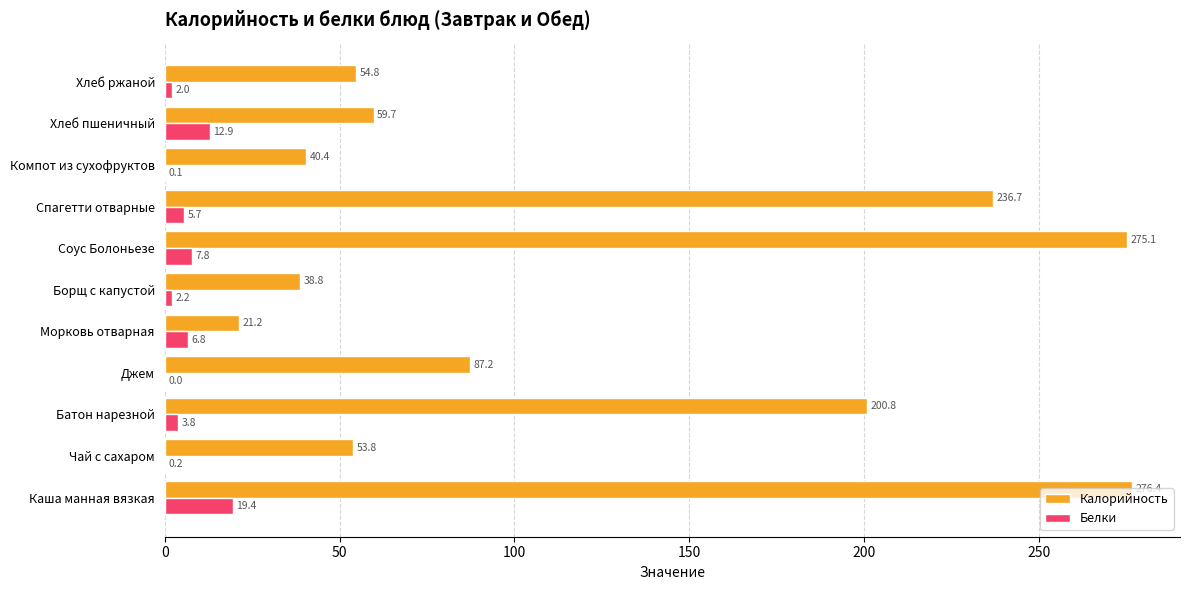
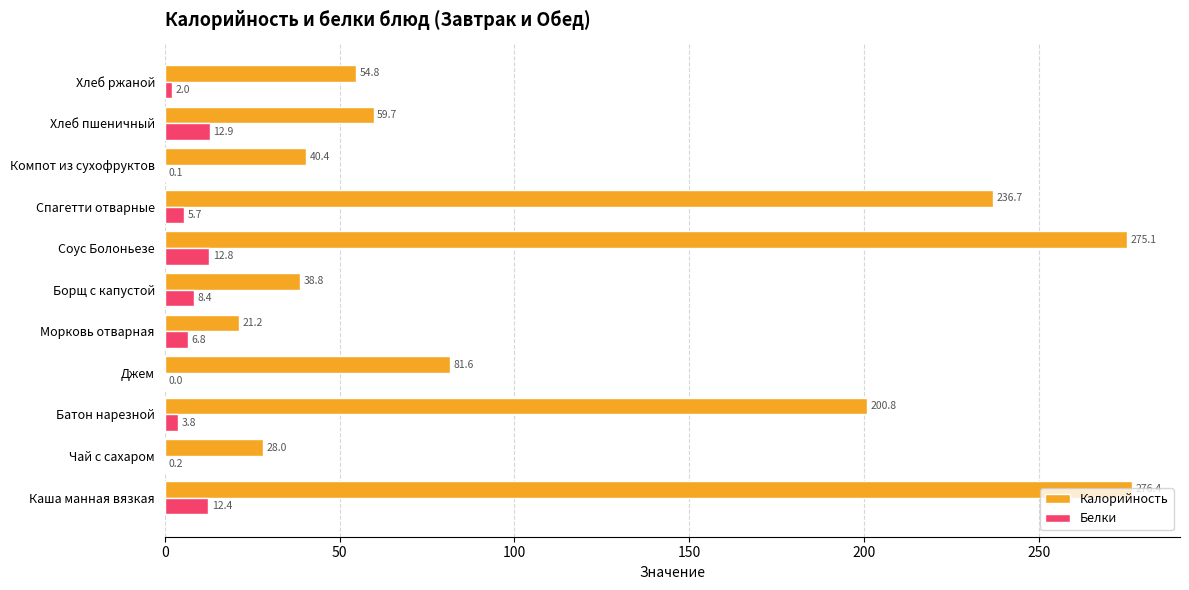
  {
    "Калорийность": {
      "Хлеб ржаной": 54.8,
      "Хлеб пшеничный": 59.7,
      "Компот из сухофруктов": 40.4,
      "Спагетти отварные": 236.7,
      "Соус Болоньезе": 275.1,
      "Борщ с капустой": 38.8,
      "Морковь отварная": 21.2,
-     "Джем": 87.2,
+     "Джем": 81.6,
      "Батон нарезной": 200.8,
-     "Чай с сахаром": 53.8
+     "Чай с сахаром": 28.0
    },
    "Белки": {
      "Хлеб ржаной": 2.0,
      "Хлеб пшеничный": 12.9,
      "Компот из сухофруктов": 0.1,
      "Спагетти отварные": 5.7,
-     "Соус Болоньезе": 7.8,
-     "Борщ с капустой": 2.2,
+     "Соус Болоньезе": 12.8,
+     "Борщ с капустой": 8.4,
      "Морковь отварная": 6.8,
      "Джем": 0.0,
      "Батон нарезной": 3.8,
      "Чай с сахаром": 0.2,
-     "Каша манная вязкая": 19.4
+     "Каша манная вязкая": 12.4
    }
  }
